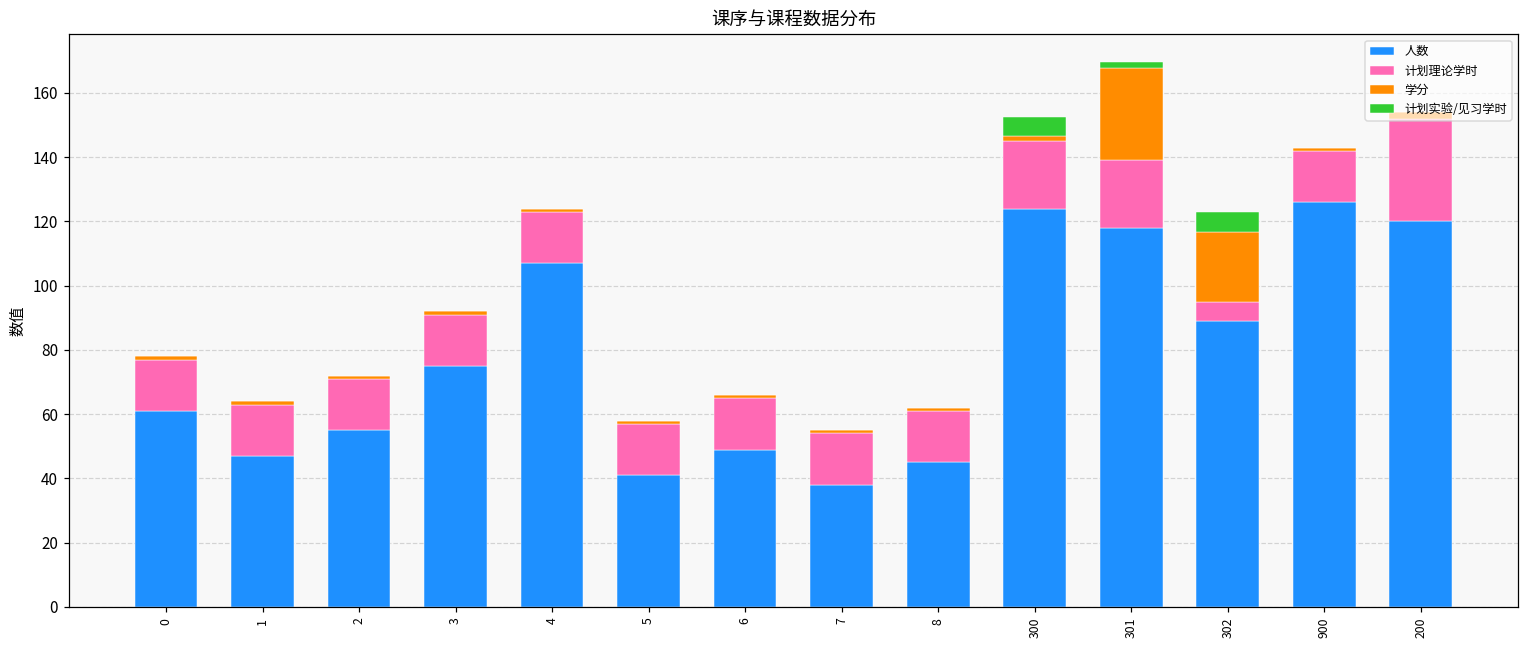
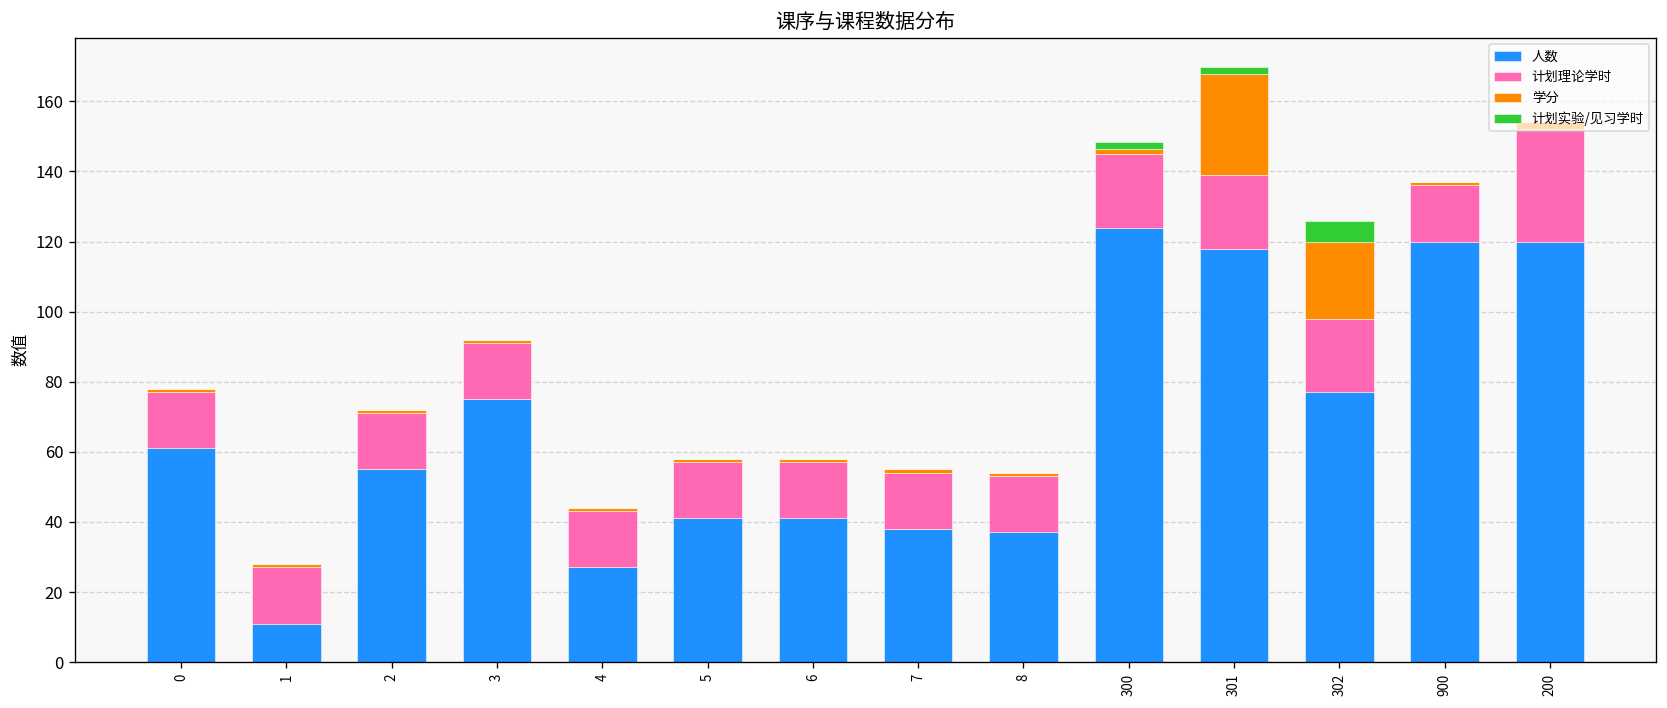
  {
    "人数": {
      "0": 61,
-     "1": 47,
+     "1": 11,
      "2": 55,
      "3": 75,
-     "4": 107,
+     "4": 27,
      "5": 41,
-     "6": 49,
+     "6": 41,
      "7": 38,
-     "8": 45,
+     "8": 37,
      "300": 124,
      "301": 118,
-     "302": 89,
-     "900": 126,
+     "302": 77,
+     "900": 120,
      "200": 120
    },
    "计划理论学时": {
      "0": 16,
      "1": 16,
      "2": 16,
      "3": 16,
      "4": 16,
      "5": 16,
      "6": 16,
      "7": 16,
      "8": 16,
      "300": 21,
      "301": 21,
-     "302": 6,
+     "302": 21,
      "900": 16,
      "200": 32
    },
    "学分": {
      "0": 1,
      "1": 1,
      "2": 1,
      "3": 1,
      "4": 1,
      "5": 1,
      "6": 1,
      "7": 1,
      "8": 1,
      "300": 2,
      "301": 29,
      "302": 22,
      "900": 1
    },
    "计划实验/见习学时": {
      "0": 0,
      "1": 0,
      "2": 0,
      "3": 0,
      "4": 0,
      "5": 0,
      "6": 0,
      "7": 0,
      "8": 0,
-     "300": 6,
+     "300": 2,
      "301": 2,
      "302": 6,
      "900": 0
    }
  }
